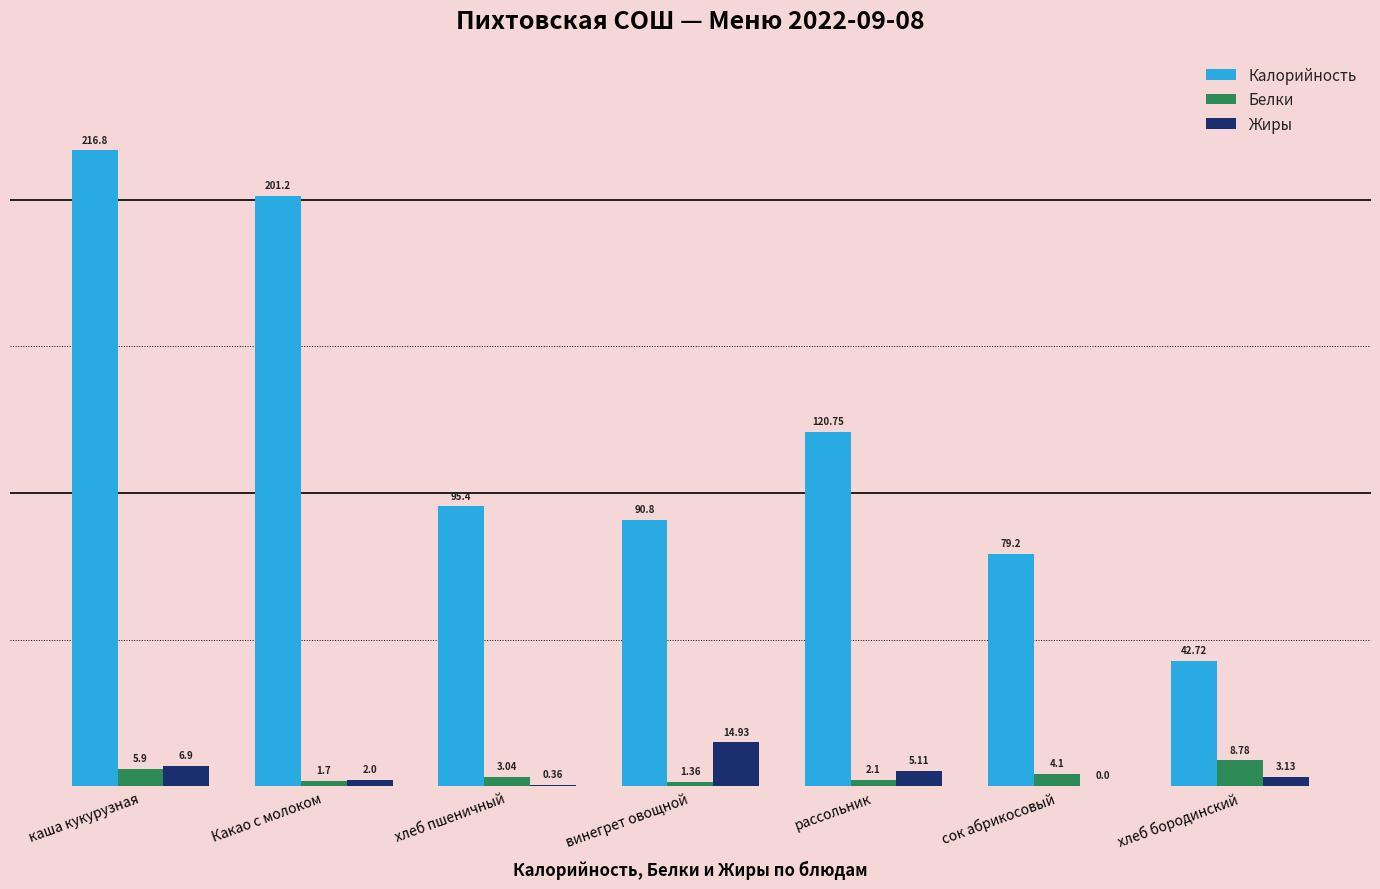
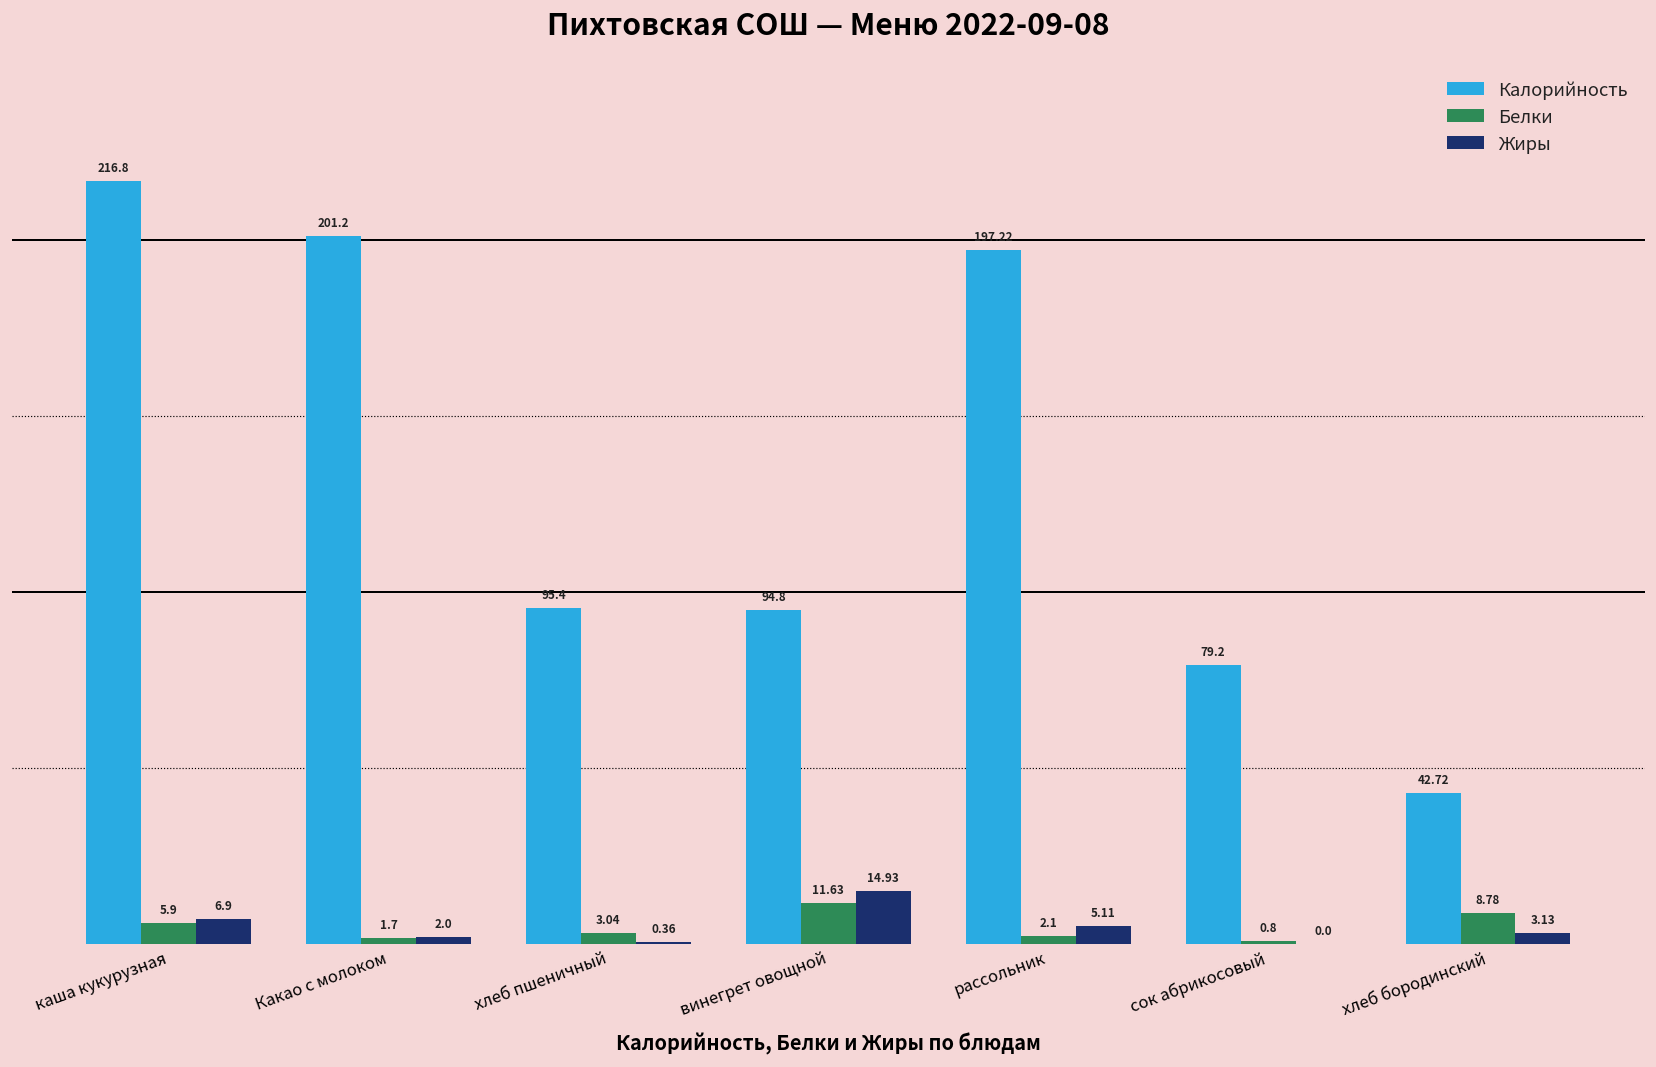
  {
    "Калорийность": {
      "каша кукурузная": 216.8,
      "Какао с молоком": 201.2,
      "хлеб пшеничный": 95.4,
-     "винегрет овощной": 90.8,
-     "рассольник": 120.75,
+     "винегрет овощной": 94.8,
+     "рассольник": 197.22,
      "сок абрикосовый": 79.2,
      "хлеб бородинский": 42.72
    },
    "Белки": {
      "каша кукурузная": 5.9,
      "Какао с молоком": 1.7,
      "хлеб пшеничный": 3.04,
-     "винегрет овощной": 1.36,
+     "винегрет овощной": 11.63,
      "рассольник": 2.1,
-     "сок абрикосовый": 4.1,
+     "сок абрикосовый": 0.8,
      "хлеб бородинский": 8.78
    },
    "Жиры": {
      "каша кукурузная": 6.9,
      "Какао с молоком": 2.0,
      "хлеб пшеничный": 0.36,
      "винегрет овощной": 14.93,
      "рассольник": 5.11,
      "сок абрикосовый": 0.0,
      "хлеб бородинский": 3.13
    }
  }
